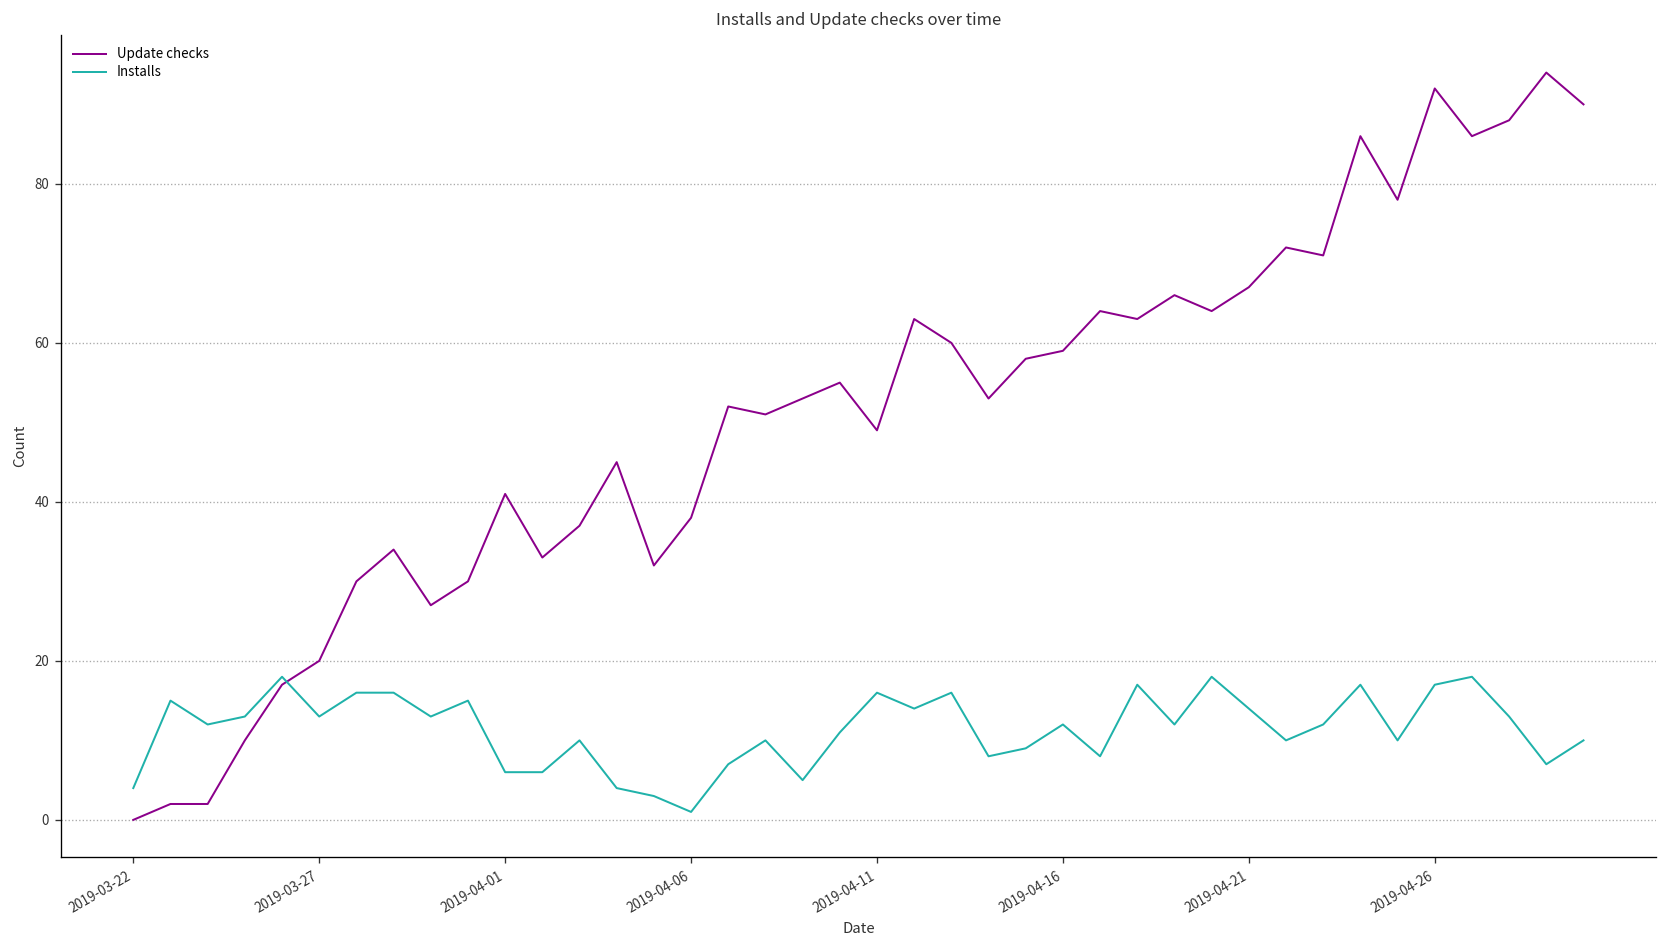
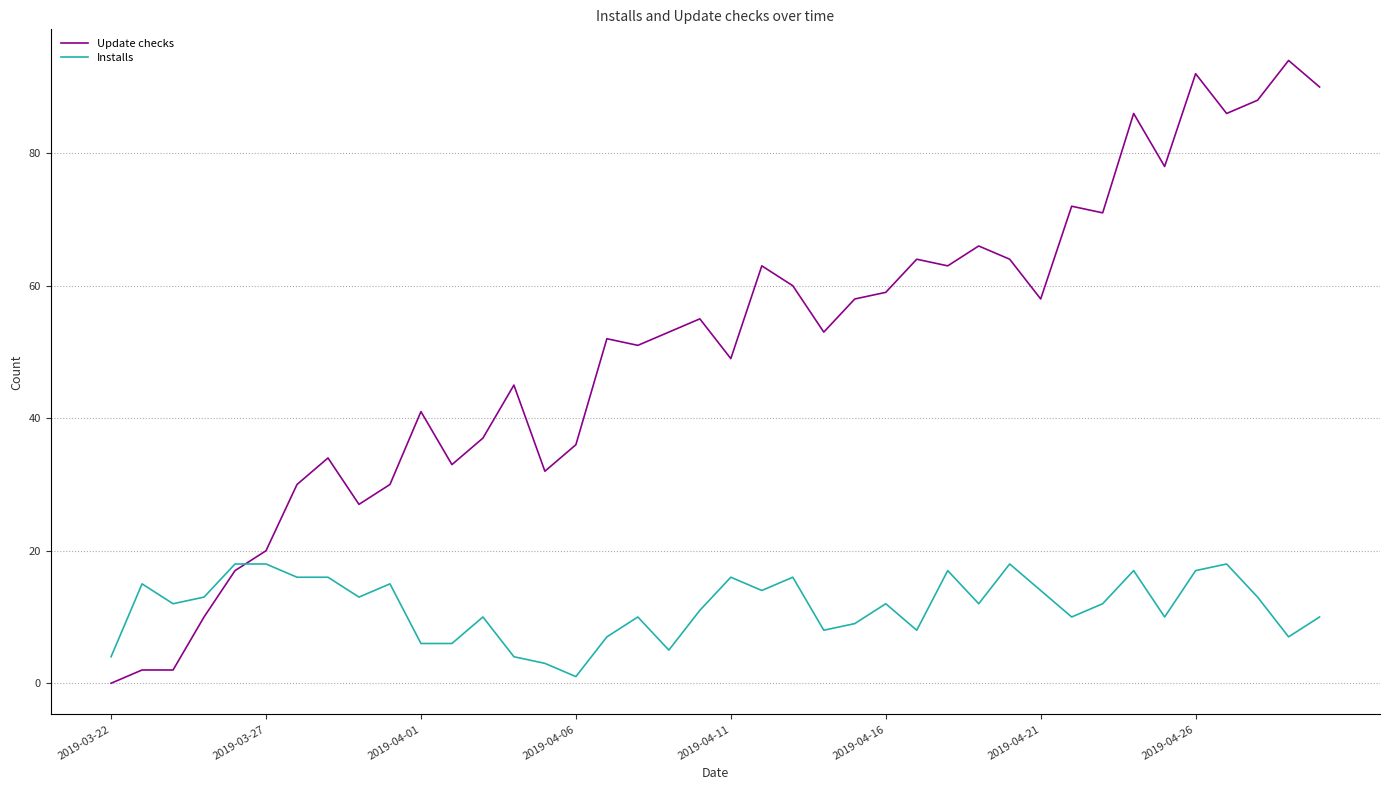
  {
    "Update checks": {
      "2019-03-22": 0,
      "2019-03-27": 20,
      "2019-04-01": 41,
-     "2019-04-06": 38,
+     "2019-04-06": 36,
      "2019-04-11": 49,
      "2019-04-16": 59,
-     "2019-04-21": 67,
+     "2019-04-21": 58,
      "2019-04-26": 92
    },
    "Installs": {
      "2019-03-22": 4,
-     "2019-03-27": 13,
+     "2019-03-27": 18,
      "2019-04-01": 6,
      "2019-04-06": 1,
      "2019-04-11": 16,
      "2019-04-16": 12,
      "2019-04-21": 14,
      "2019-04-26": 17
    }
  }
